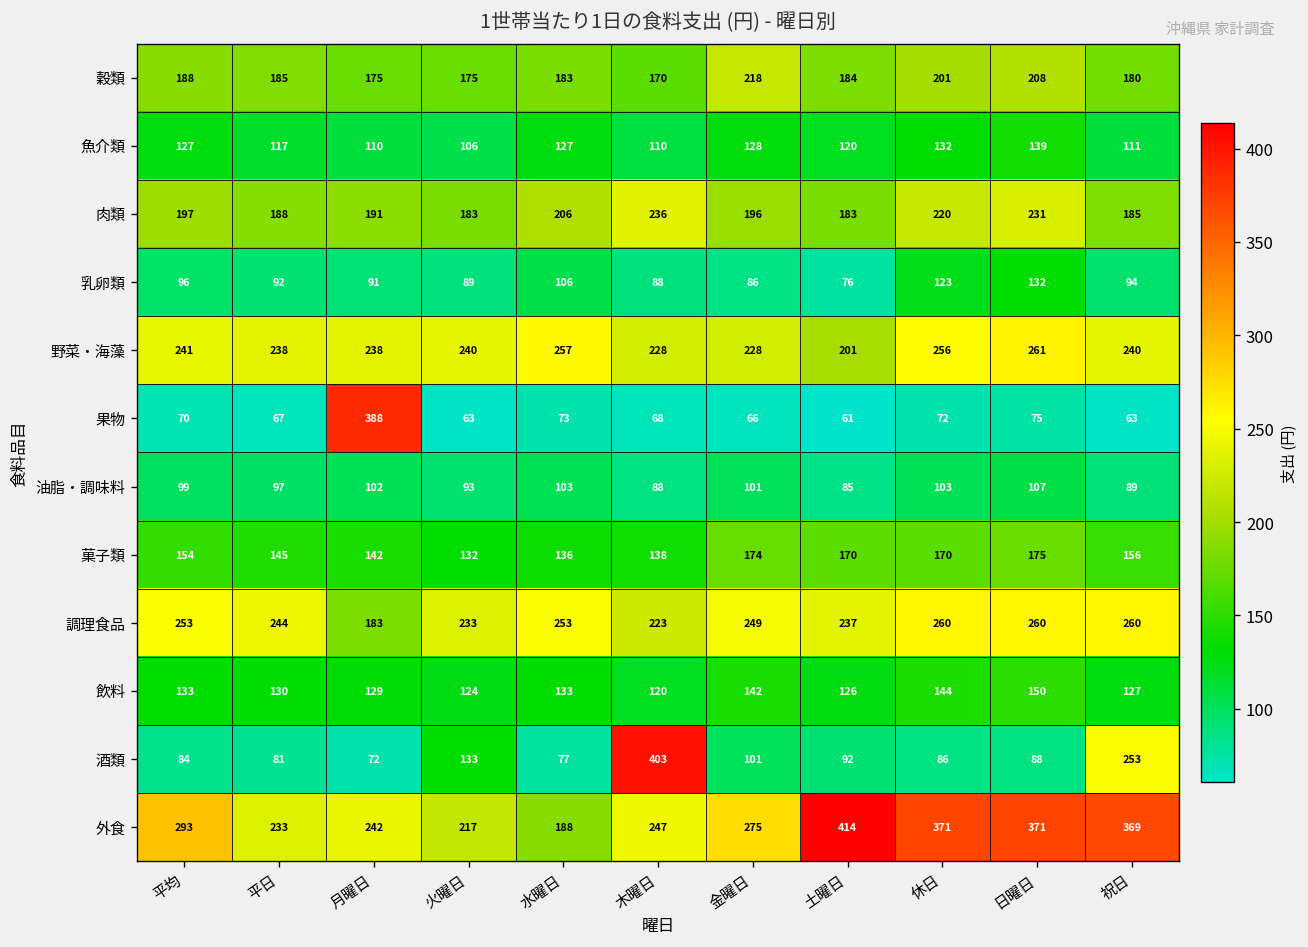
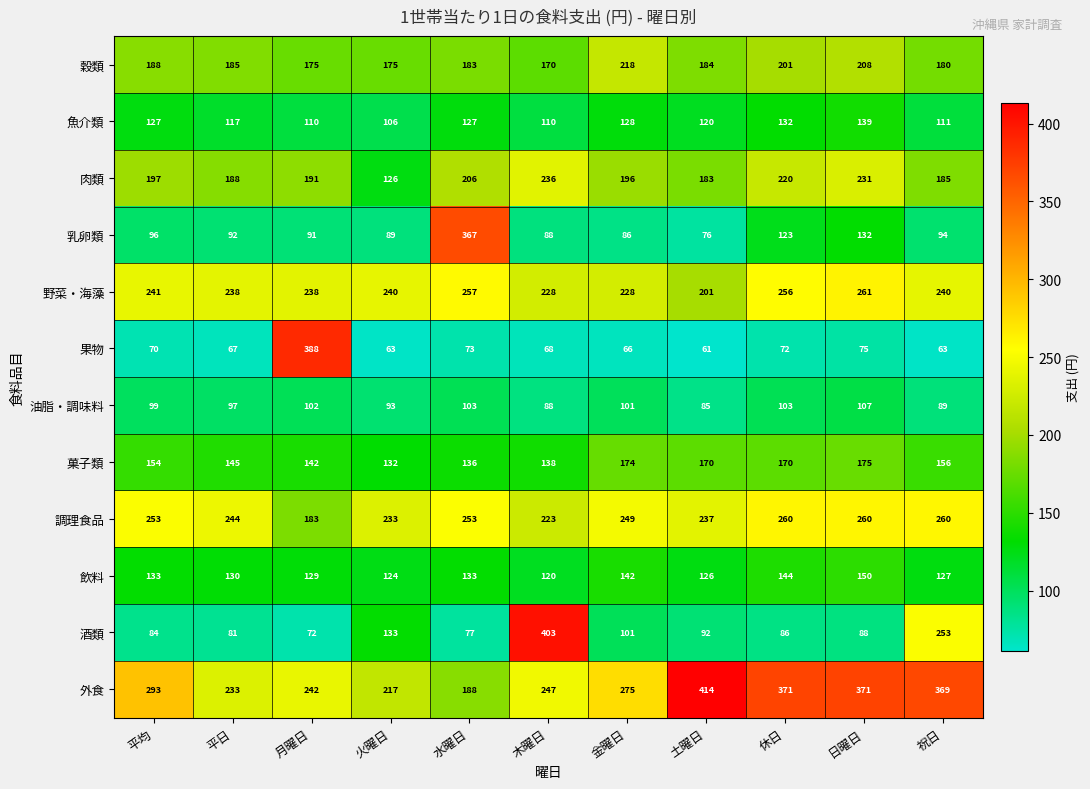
  {
    "穀類": {
      "平均": 188,
      "平日": 185,
      "月曜日": 175,
      "火曜日": 175,
      "水曜日": 183,
      "木曜日": 170,
      "金曜日": 218,
      "土曜日": 184,
      "休日": 201,
      "日曜日": 208,
      "祝日": 180
    },
    "魚介類": {
      "平均": 127,
      "平日": 117,
      "月曜日": 110,
      "火曜日": 106,
      "水曜日": 127,
      "木曜日": 110,
      "金曜日": 128,
      "土曜日": 120,
      "休日": 132,
      "日曜日": 139,
      "祝日": 111
    },
    "肉類": {
      "平均": 197,
      "平日": 188,
      "月曜日": 191,
-     "火曜日": 183,
+     "火曜日": 126,
      "水曜日": 206,
      "木曜日": 236,
      "金曜日": 196,
      "土曜日": 183,
      "休日": 220,
      "日曜日": 231,
      "祝日": 185
    },
    "乳卵類": {
      "平均": 96,
      "平日": 92,
      "月曜日": 91,
      "火曜日": 89,
-     "水曜日": 106,
+     "水曜日": 367,
      "木曜日": 88,
      "金曜日": 86,
      "土曜日": 76,
      "休日": 123,
      "日曜日": 132,
      "祝日": 94
    },
    "野菜・海藻": {
      "平均": 241,
      "平日": 238,
      "月曜日": 238,
      "火曜日": 240,
      "水曜日": 257,
      "木曜日": 228,
      "金曜日": 228,
      "土曜日": 201,
      "休日": 256,
      "日曜日": 261,
      "祝日": 240
    },
    "果物": {
      "平均": 70,
      "平日": 67,
      "月曜日": 388,
      "火曜日": 63,
      "水曜日": 73,
      "木曜日": 68,
      "金曜日": 66,
      "土曜日": 61,
      "休日": 72,
      "日曜日": 75,
      "祝日": 63
    },
    "油脂・調味料": {
      "平均": 99,
      "平日": 97,
      "月曜日": 102,
      "火曜日": 93,
      "水曜日": 103,
      "木曜日": 88,
      "金曜日": 101,
      "土曜日": 85,
      "休日": 103,
      "日曜日": 107,
      "祝日": 89
    },
    "菓子類": {
      "平均": 154,
      "平日": 145,
      "月曜日": 142,
      "火曜日": 132,
      "水曜日": 136,
      "木曜日": 138,
      "金曜日": 174,
      "土曜日": 170,
      "休日": 170,
      "日曜日": 175,
      "祝日": 156
    },
    "調理食品": {
      "平均": 253,
      "平日": 244,
      "月曜日": 183,
      "火曜日": 233,
      "水曜日": 253,
      "木曜日": 223,
      "金曜日": 249,
      "土曜日": 237,
      "休日": 260,
      "日曜日": 260,
      "祝日": 260
    },
    "飲料": {
      "平均": 133,
      "平日": 130,
      "月曜日": 129,
      "火曜日": 124,
      "水曜日": 133,
      "木曜日": 120,
      "金曜日": 142,
      "土曜日": 126,
      "休日": 144,
      "日曜日": 150,
      "祝日": 127
    },
    "酒類": {
      "平均": 84,
      "平日": 81,
      "月曜日": 72,
      "火曜日": 133,
      "水曜日": 77,
      "木曜日": 403,
      "金曜日": 101,
      "土曜日": 92,
      "休日": 86,
      "日曜日": 88,
      "祝日": 253
    },
    "外食": {
      "平均": 293,
      "平日": 233,
      "月曜日": 242,
      "火曜日": 217,
      "水曜日": 188,
      "木曜日": 247,
      "金曜日": 275,
      "土曜日": 414,
      "休日": 371,
      "日曜日": 371,
      "祝日": 369
    }
  }
